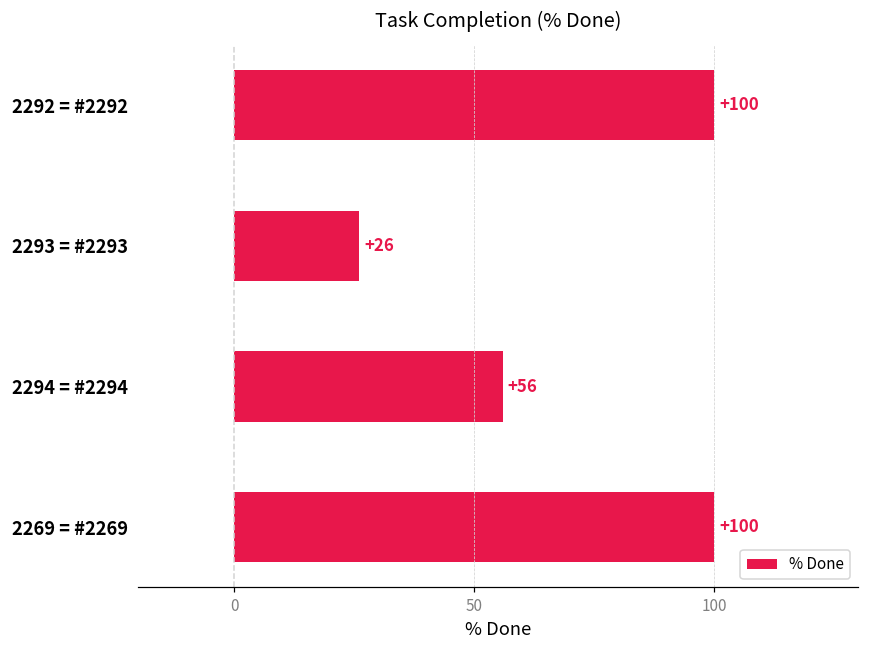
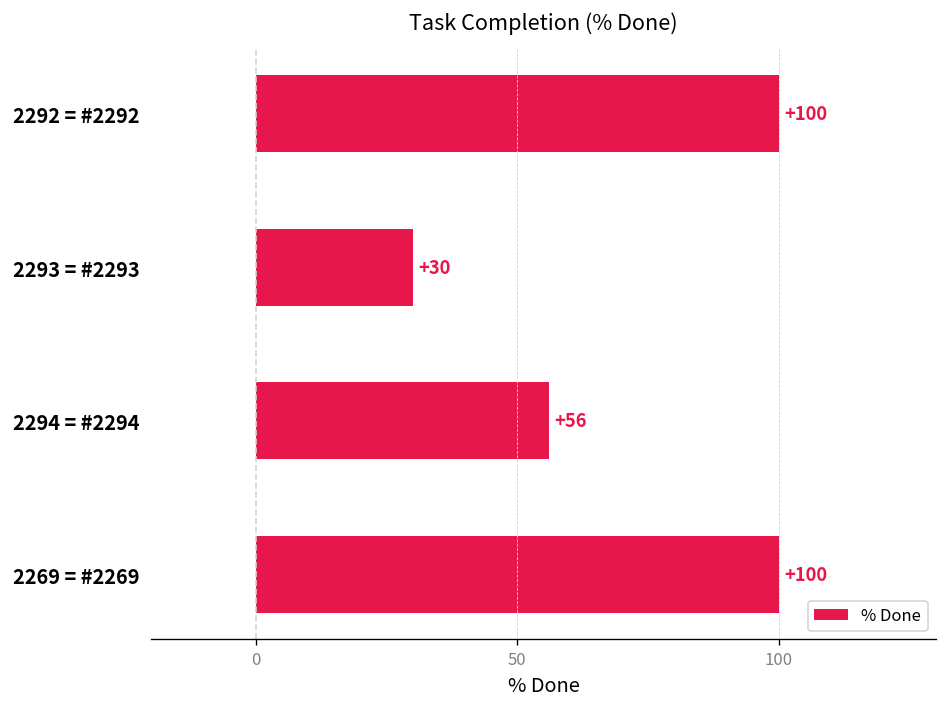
  {
    "2292 = #2292": "+100",
-   "2293 = #2293": "+26",
+   "2293 = #2293": "+30",
    "2294 = #2294": "+56",
    "2269 = #2269": "+100"
  }
